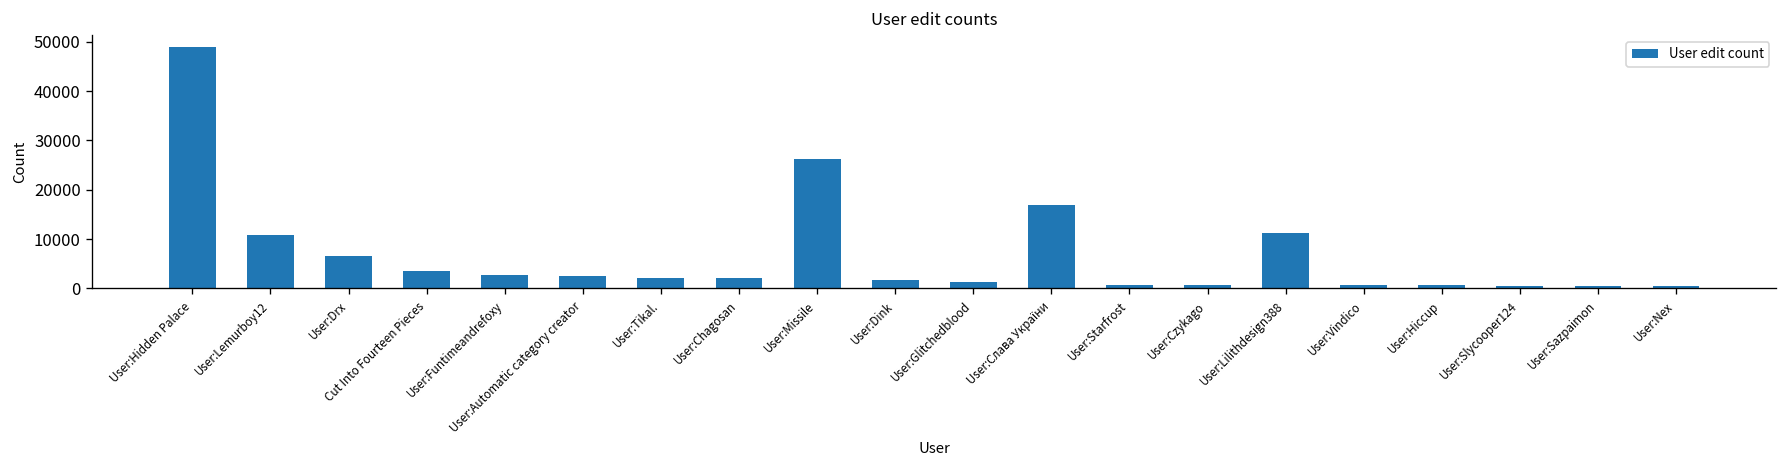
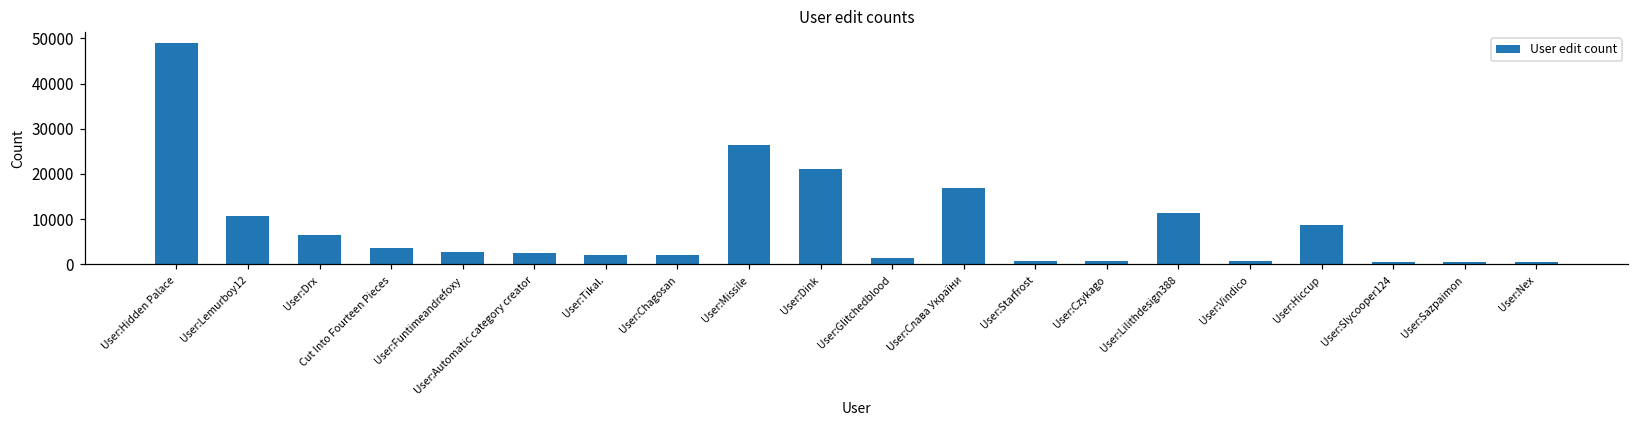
  {
    "User:Hidden Palace": 49000,
    "User:Lemurboy12": 11000,
    "User:Drx": 6000,
    "Cut Into Fourteen Pieces": 4000,
    "User:Funtimeandrefoxy": 3000,
    "User:Automatic category creator": 3000,
    "User:Tikal.": 2000,
    "User:Chagosan": 2000,
    "User:Missile": 26000,
-   "User:Dink": 2000,
+   "User:Dink": 21000,
    "User:Glitchedblood": 1000,
    "User:Слава України": 17000,
    "User:Starfrost": 1000,
    "User:Czykago": 1000,
    "User:Lilithdesign388": 11000,
    "User:Vindico": 1000,
-   "User:Hiccup": 1000
+   "User:Hiccup": 9000
  }
